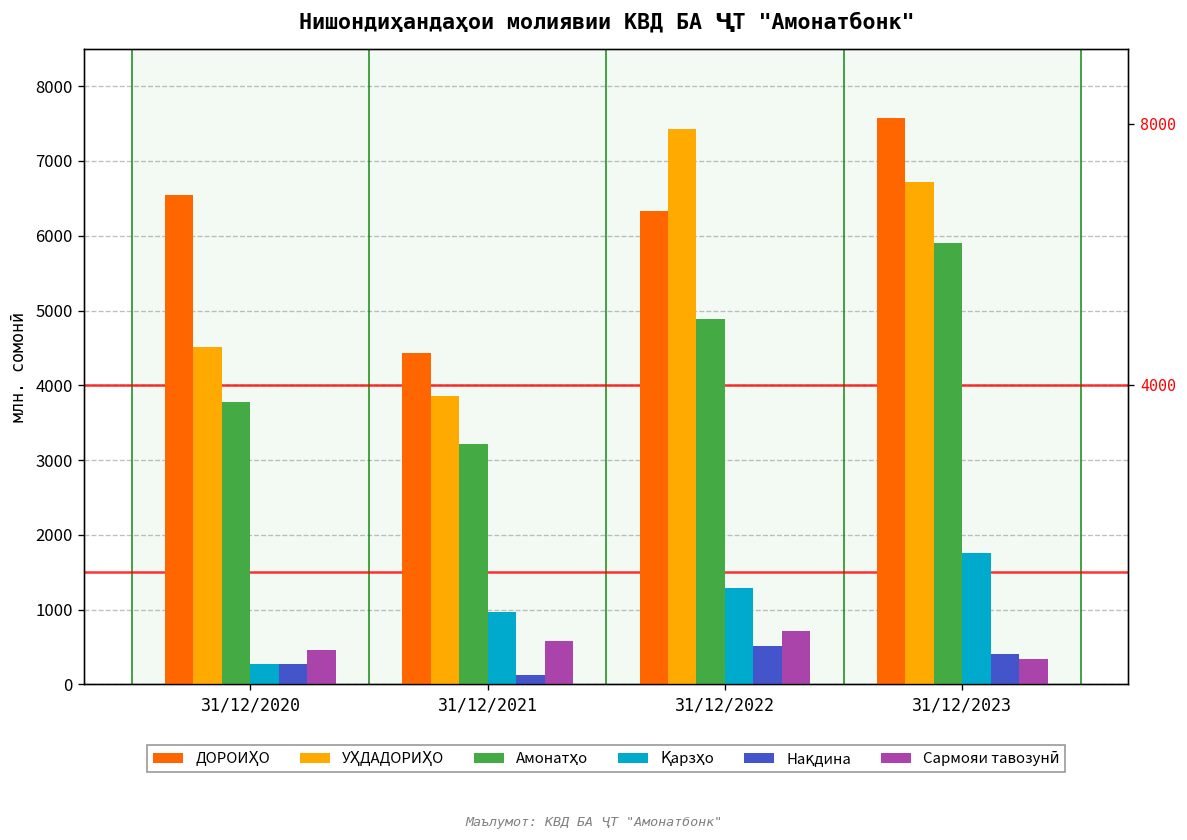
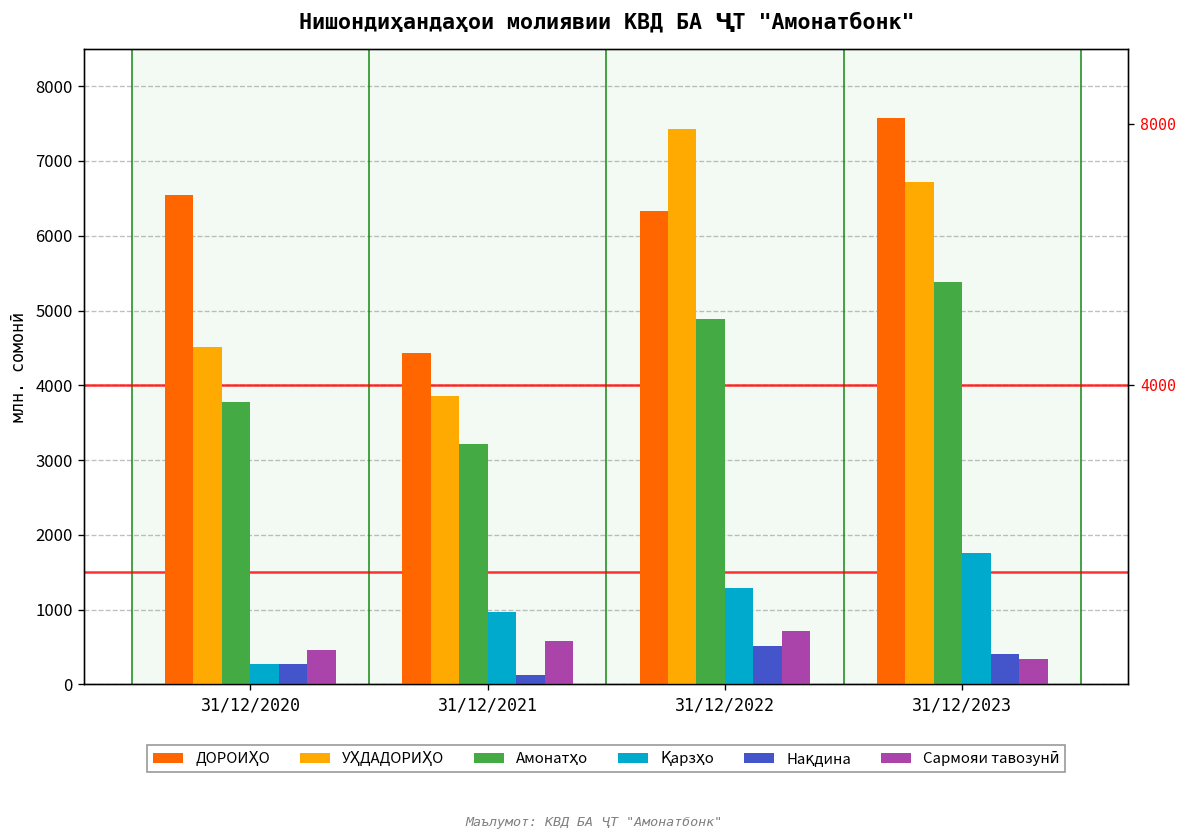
  {
    "ДОРОИҲО": {
      "31/12/2020": 6500,
      "31/12/2021": 4400,
      "31/12/2022": 6300,
      "31/12/2023": 7600
    },
    "УҲДАДОРИҲО": {
      "31/12/2020": 4500,
      "31/12/2021": 3900,
      "31/12/2022": 7400,
      "31/12/2023": 6700
    },
    "Амонатҳо": {
      "31/12/2020": 3800,
      "31/12/2021": 3200,
      "31/12/2022": 4900,
-     "31/12/2023": 5900
+     "31/12/2023": 5400
    },
    "Қарзҳо": {
      "31/12/2020": 300,
      "31/12/2021": 1000,
      "31/12/2022": 1300,
      "31/12/2023": 1800
    },
    "Нақдина": {
      "31/12/2020": 300,
      "31/12/2021": 100,
      "31/12/2022": 500,
      "31/12/2023": 400
    },
    "Сармояи тавозунӣ": {
      "31/12/2020": 500,
      "31/12/2021": 600,
      "31/12/2022": 700,
      "31/12/2023": 300
    }
  }
